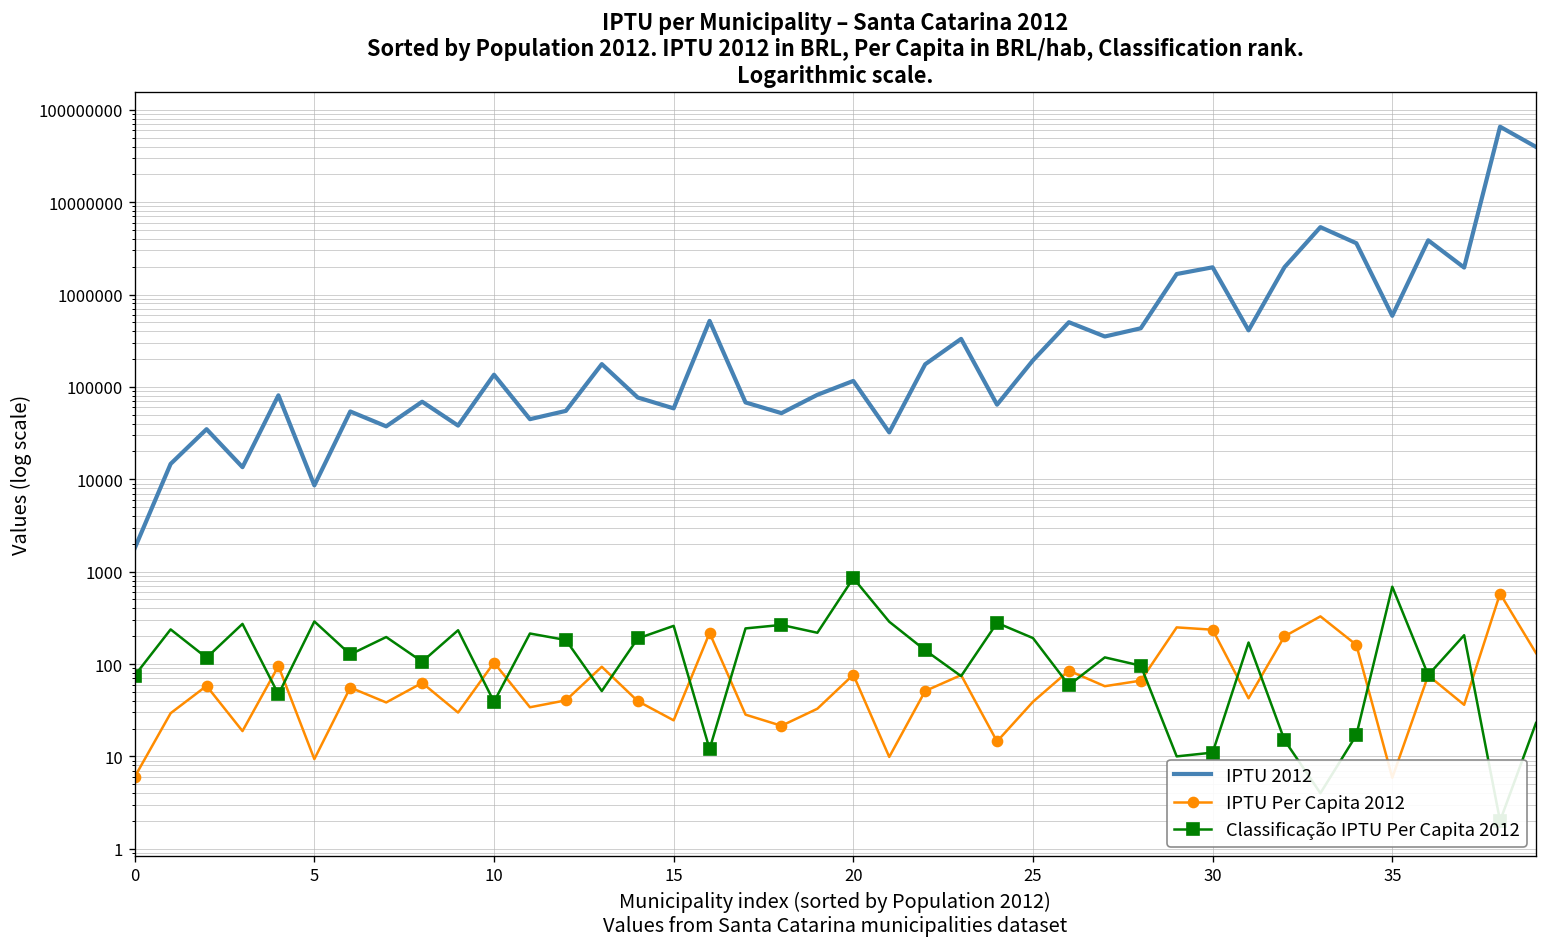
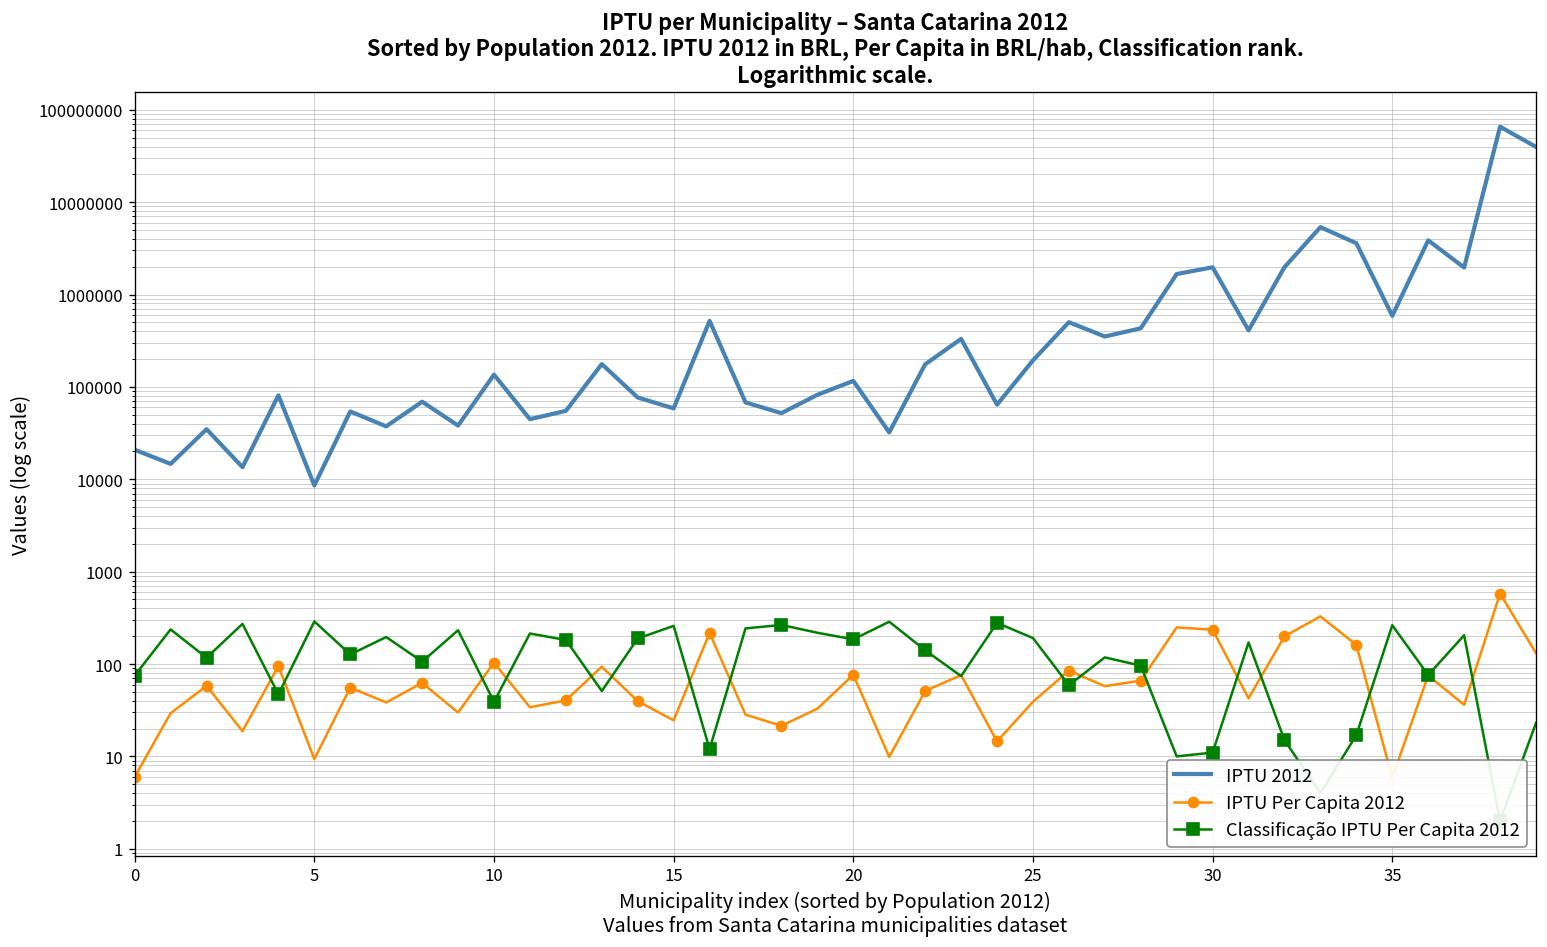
  {
    "IPTU 2012": {
-     "0": 1800,
+     "0": 21000,
      "5": 9000,
      "10": 140000,
      "15": 60000,
      "20": 120000,
      "25": 190000,
      "30": 2000000,
      "35": 600000
    },
    "IPTU Per Capita 2012": {
      "0": 6,
      "5": 9,
      "10": 100,
      "15": 25,
      "20": 80,
      "25": 40,
      "30": 240
    },
    "Classificação IPTU Per Capita 2012": {
      "0": 80,
      "5": 290,
      "10": 40,
      "15": 260,
-     "20": 900,
+     "20": 190,
      "25": 190,
-     "35": 700
+     "35": 260
    }
  }
